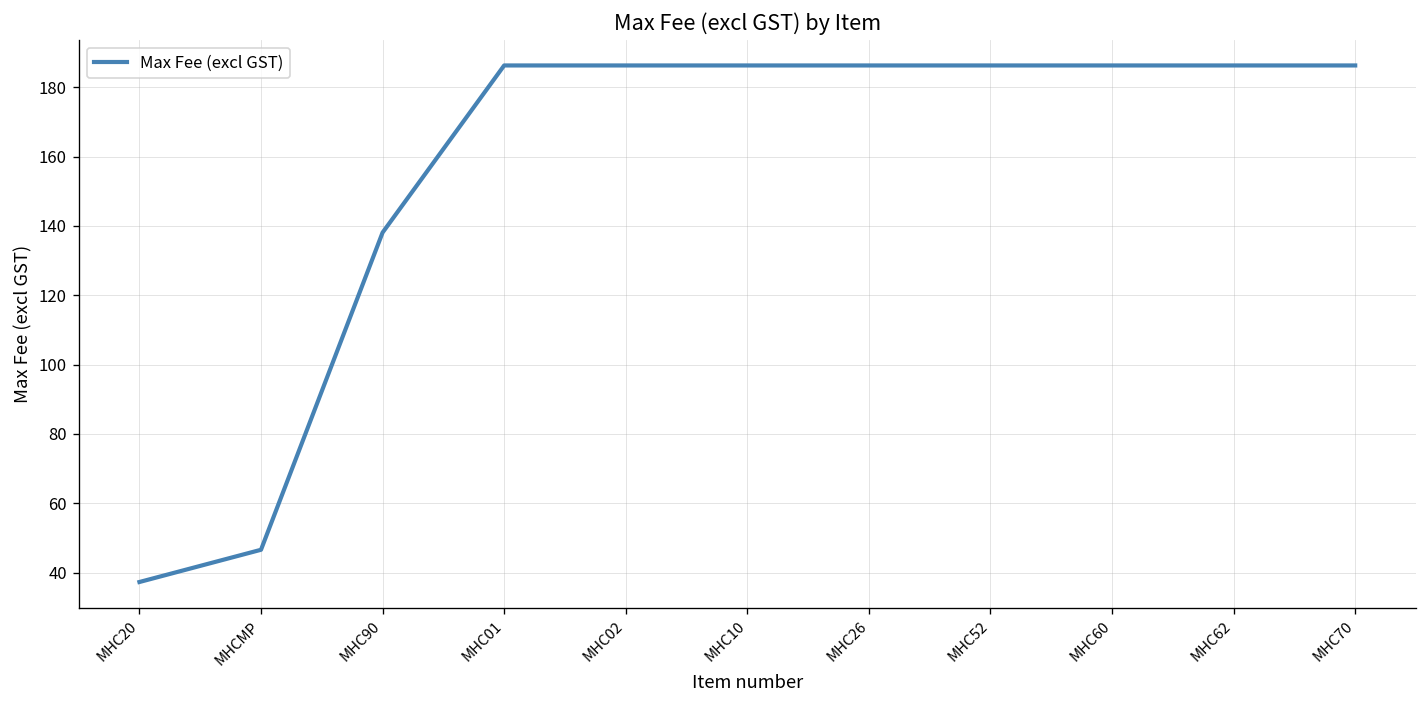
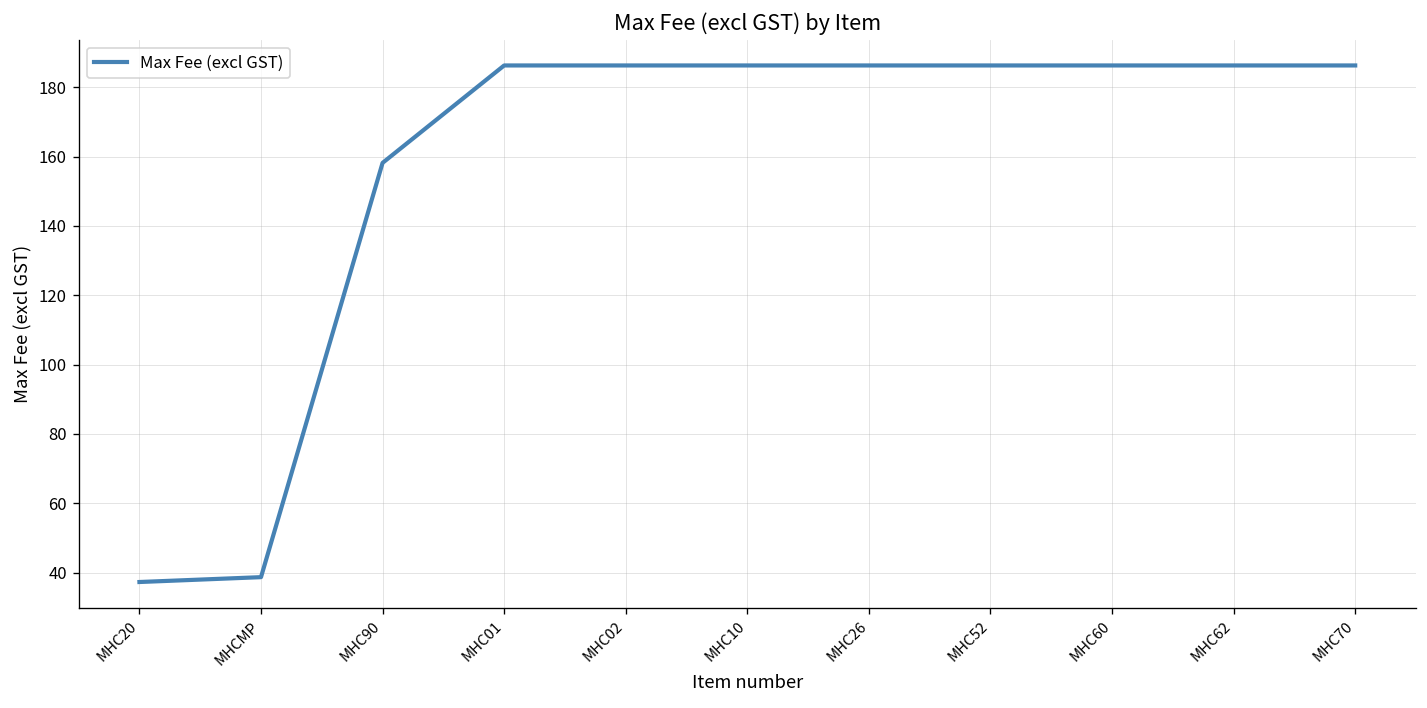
  {
    "MHC20": 37,
-   "MHCMP": 47,
-   "MHC90": 138,
+   "MHCMP": 39,
+   "MHC90": 158,
    "MHC01": 186,
    "MHC02": 186,
    "MHC10": 186,
    "MHC26": 186,
    "MHC52": 186,
    "MHC60": 186,
    "MHC62": 186,
    "MHC70": 186
  }
